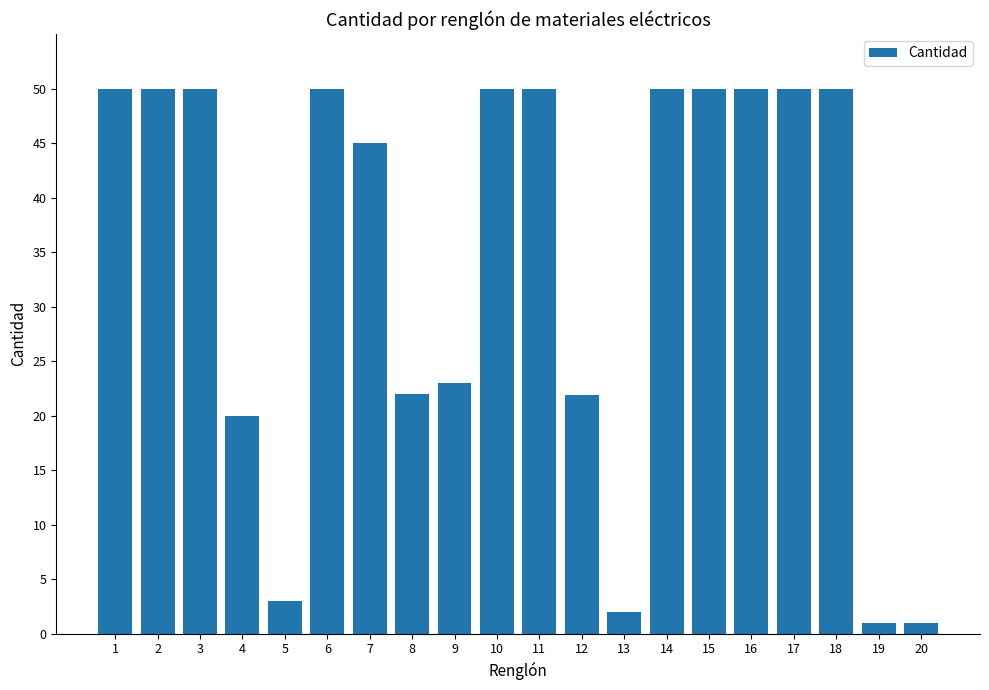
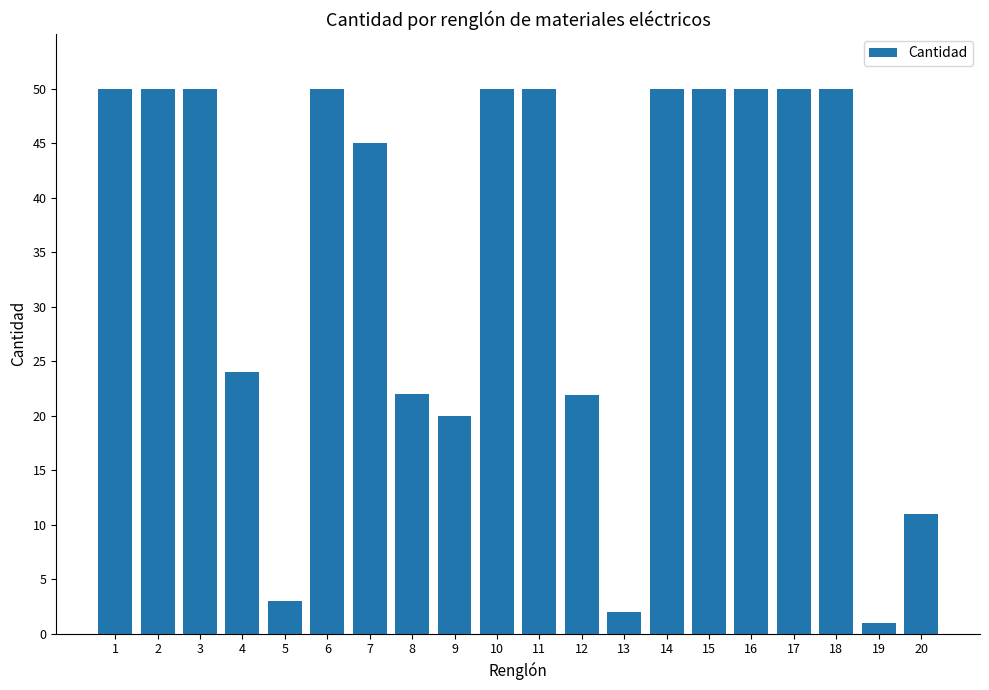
  {
    "1": 50,
    "2": 50,
    "3": 50,
-   "4": 20,
+   "4": 24,
    "5": 3,
    "6": 50,
    "7": 45,
    "8": 22,
-   "9": 23,
+   "9": 20,
    "10": 50,
    "11": 50,
    "12": 22,
    "13": 2,
    "14": 50,
    "15": 50,
    "16": 50,
    "17": 50,
    "18": 50,
    "19": 1,
-   "20": 1
+   "20": 11
  }
